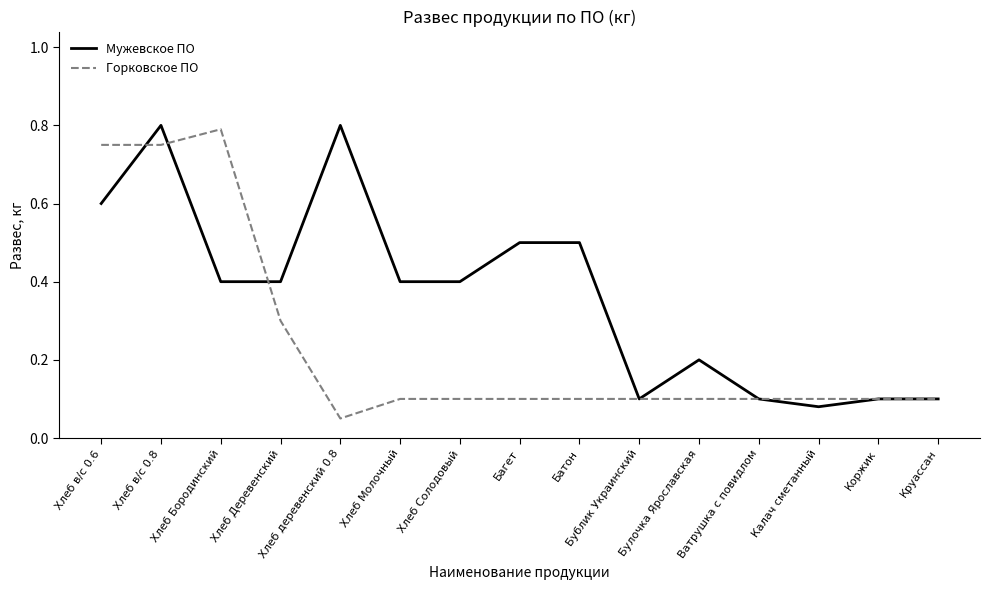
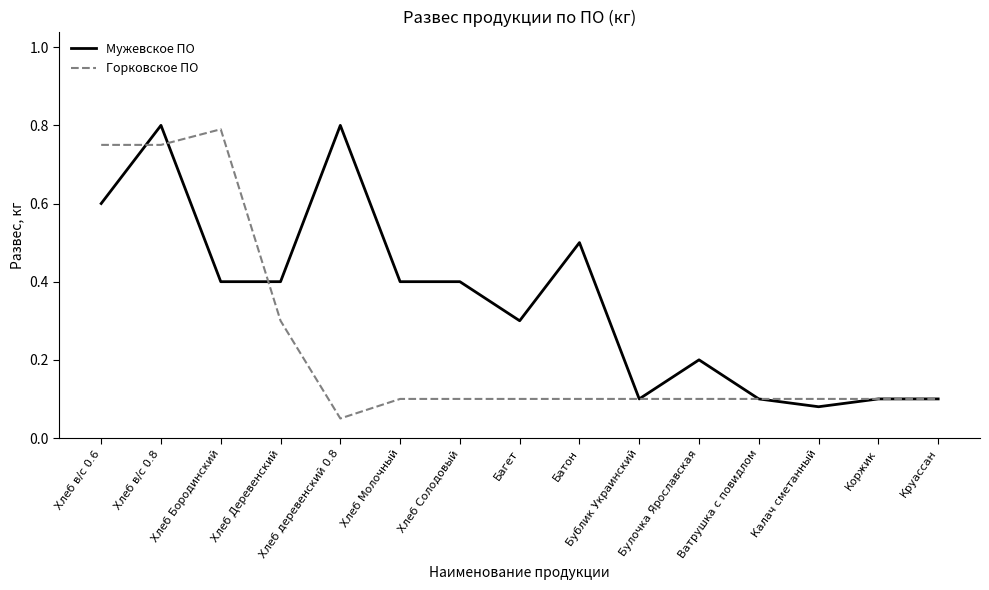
  {
    "Мужевское ПО": {
      "Хлеб в/с 0.6": 0.6,
      "Хлеб в/с 0.8": 0.8,
      "Хлеб Бородинский": 0.4,
      "Хлеб Деревенский": 0.4,
      "Хлеб деревенский 0.8": 0.8,
      "Хлеб Молочный": 0.4,
      "Хлеб Солодовый": 0.4,
-     "Багет": 0.5,
+     "Багет": 0.3,
      "Батон": 0.5,
      "Булочка Ярославская": 0.2,
      "Калач сметанный": 0.08
    },
    "Горковское ПО": {
      "Хлеб в/с 0.6": 0.75,
      "Хлеб в/с 0.8": 0.75,
      "Хлеб Бородинский": 0.79,
      "Хлеб Деревенский": 0.3,
      "Хлеб деревенский 0.8": 0.05,
      "Хлеб Молочный": 0.1,
      "Хлеб Солодовый": 0.1,
      "Багет": 0.1,
      "Батон": 0.1,
      "Булочка Ярославская": 0.1,
      "Калач сметанный": 0.1
    }
  }
